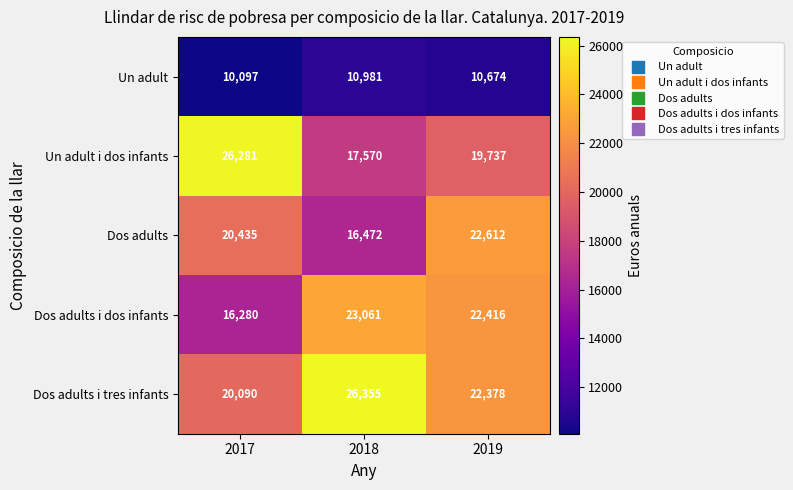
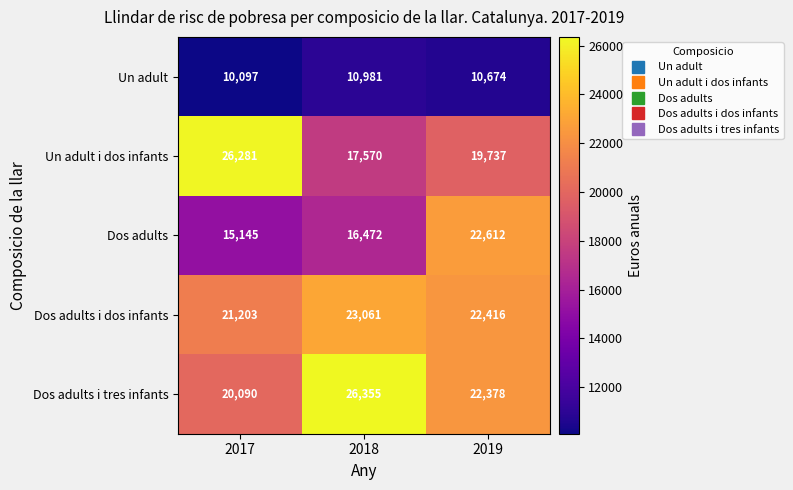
  {
    "Un adult": {
      "2017": "10,097",
      "2018": "10,981",
      "2019": "10,674"
    },
    "Un adult i dos infants": {
      "2017": "26,281",
      "2018": "17,570",
      "2019": "19,737"
    },
    "Dos adults": {
-     "2017": "20,435",
+     "2017": "15,145",
      "2018": "16,472",
      "2019": "22,612"
    },
    "Dos adults i dos infants": {
-     "2017": "16,280",
+     "2017": "21,203",
      "2018": "23,061",
      "2019": "22,416"
    },
    "Dos adults i tres infants": {
      "2017": "20,090",
      "2018": "26,355",
      "2019": "22,378"
    }
  }
